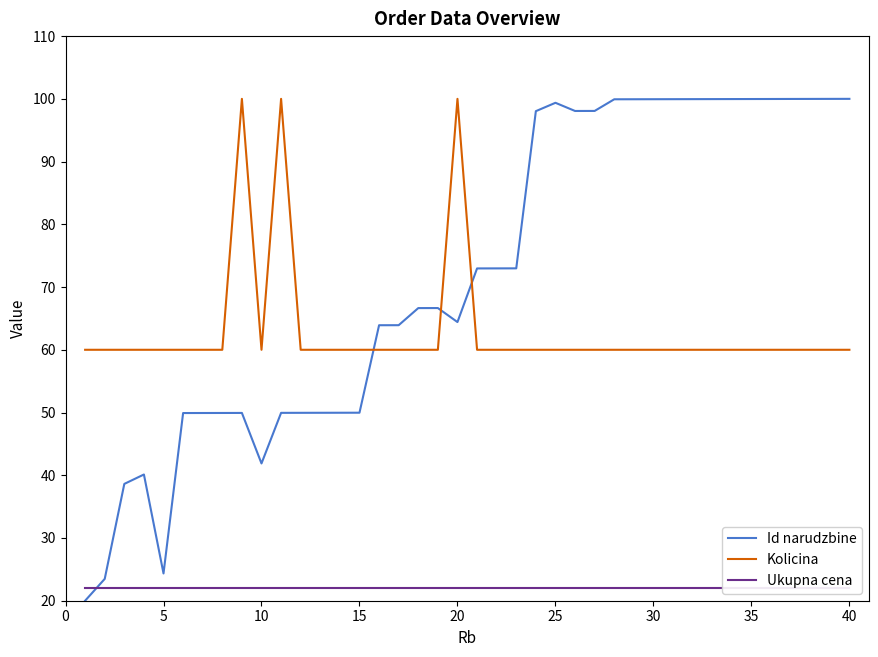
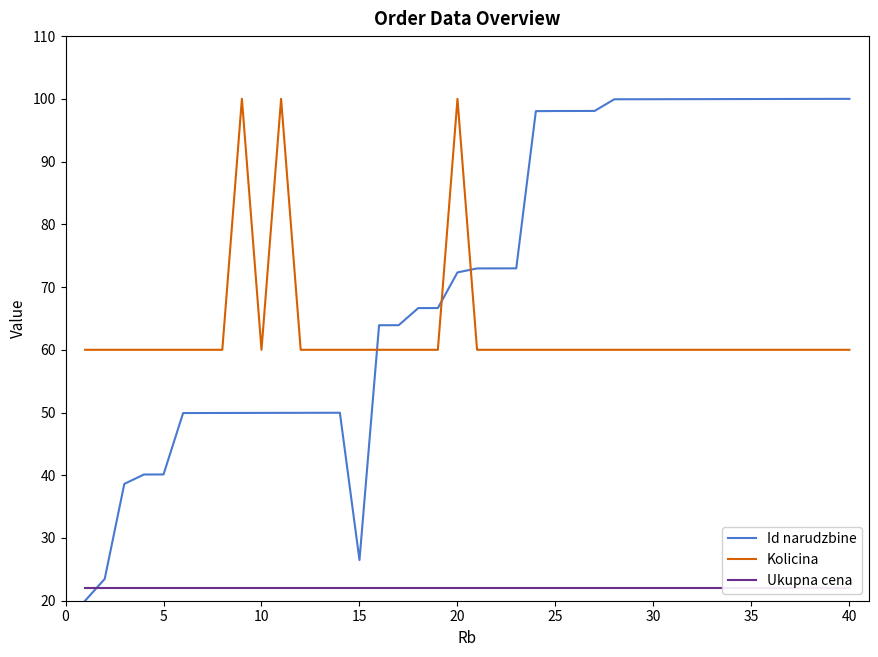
  {
    "Id narudzbine": {
-     "5": 24,
-     "10": 42,
-     "15": 50,
-     "20": 64,
-     "25": 99,
+     "5": 40,
+     "10": 50,
+     "15": 26,
+     "20": 72,
+     "25": 98,
      "30": 100,
      "35": 100,
      "40": 100
    },
    "Kolicina": {
      "5": 60,
      "10": 60,
      "15": 60,
      "20": 100,
      "25": 60,
      "30": 60,
      "35": 60,
      "40": 60
    },
    "Ukupna cena": {
      "5": 22,
      "10": 22,
      "15": 22,
      "20": 22,
      "25": 22,
      "30": 22
    }
  }
